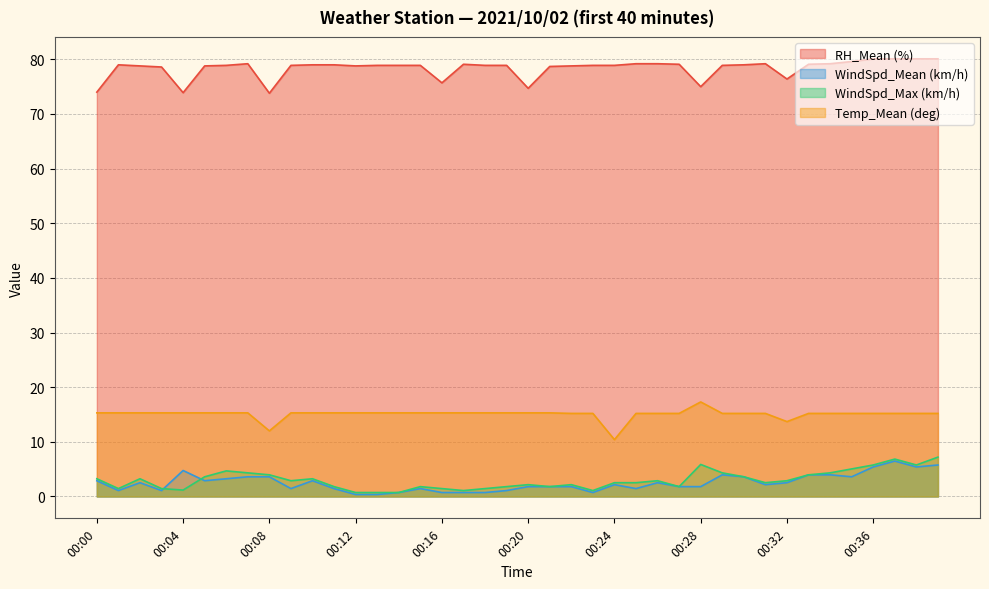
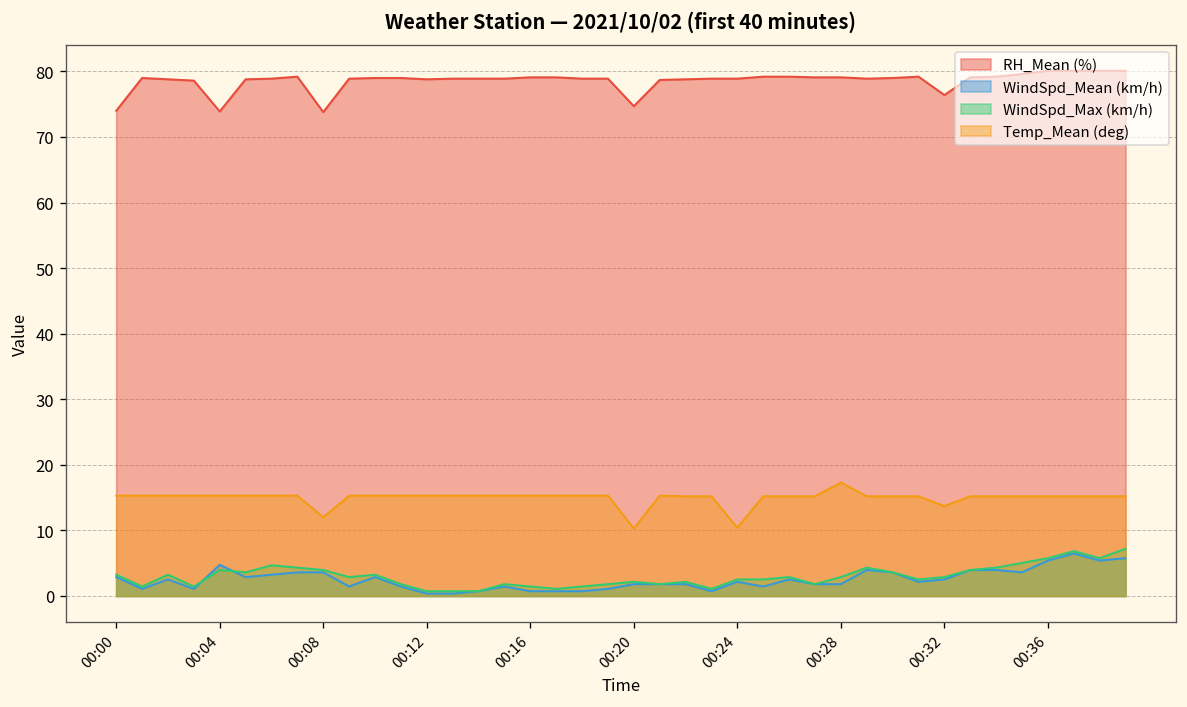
  {
    "RH_Mean (%)": {
      "00:00": 74,
      "00:04": 74,
      "00:08": 74,
      "00:12": 79,
-     "00:16": 76,
+     "00:16": 79,
      "00:20": 75,
      "00:24": 79,
-     "00:28": 75,
+     "00:28": 79,
      "00:32": 76
    },
    "WindSpd_Mean (km/h)": {
      "00:04": 5,
      "00:16": 1,
      "00:28": 2
    },
    "WindSpd_Max (km/h)": {
-     "00:04": 1,
+     "00:04": 4,
      "00:16": 1,
-     "00:28": 6
+     "00:28": 3
    },
    "Temp_Mean (deg)": {
      "00:00": 15,
      "00:04": 15,
      "00:08": 12,
      "00:12": 15,
      "00:16": 15,
-     "00:20": 15,
+     "00:20": 10,
      "00:24": 10,
      "00:28": 17,
      "00:32": 14,
      "00:36": 15
    }
  }
